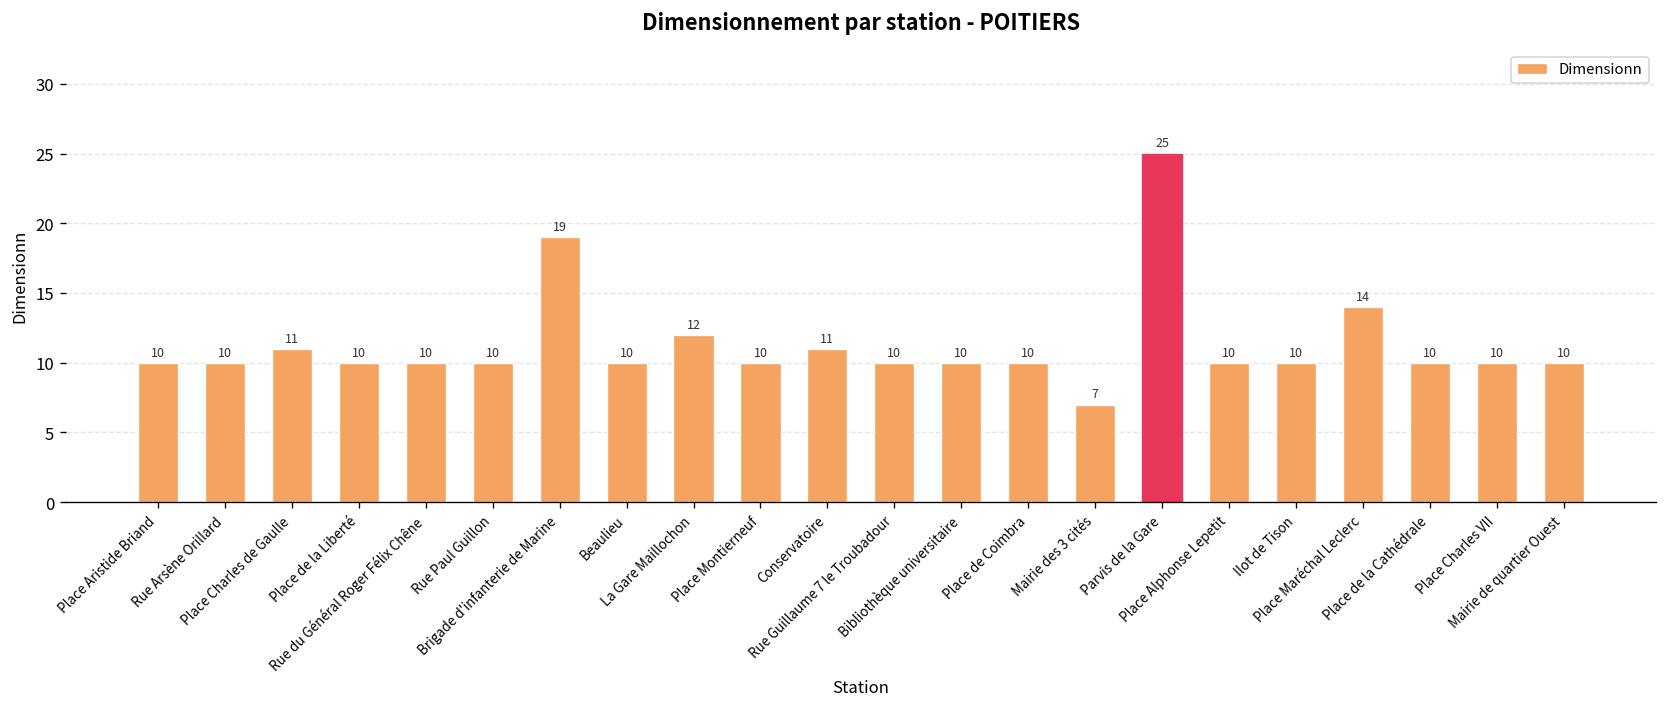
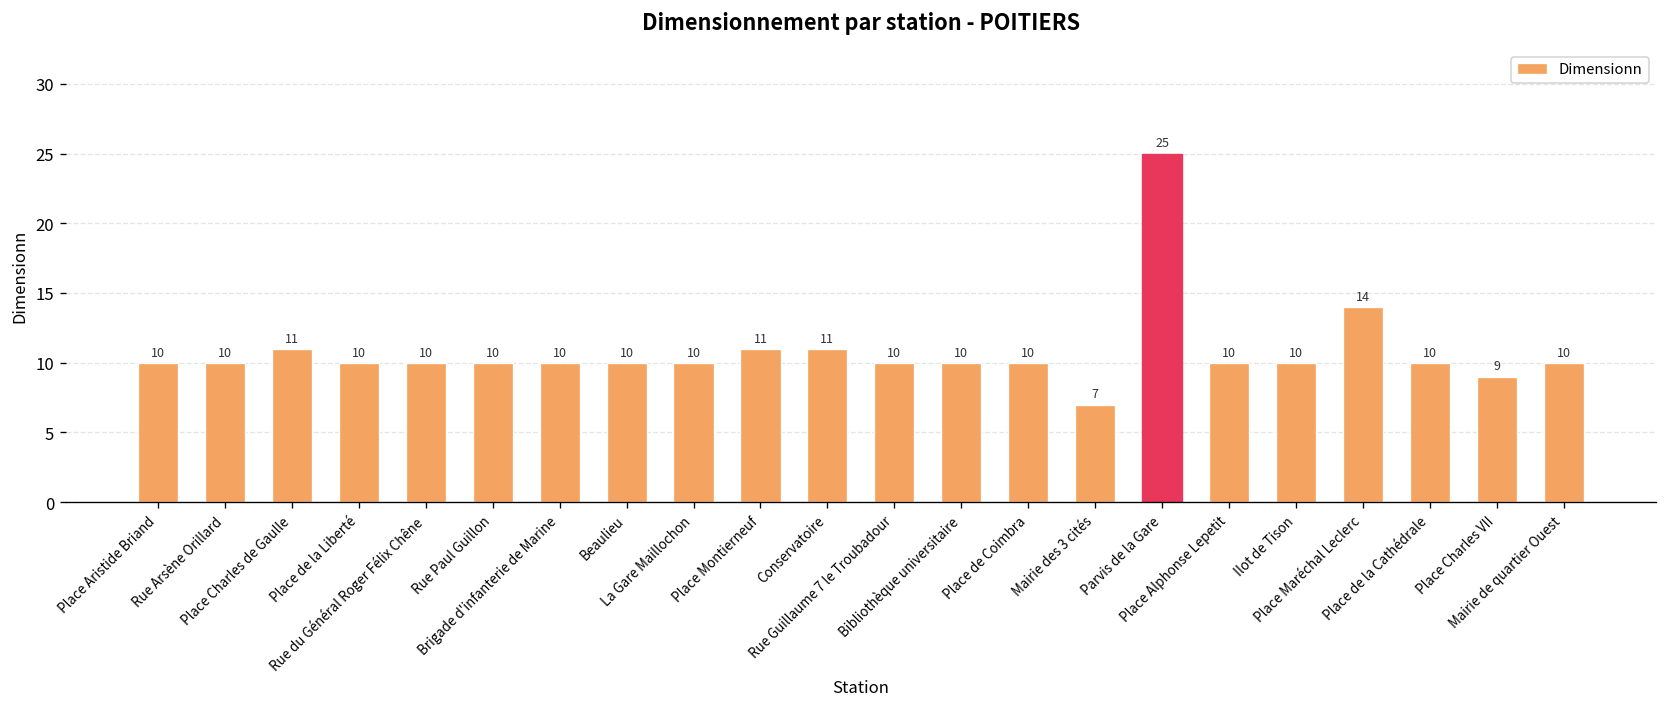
  {
    "Place Aristide Briand": 10,
    "Rue Arsène Orillard": 10,
    "Place Charles de Gaulle": 11,
    "Place de la Liberté": 10,
    "Rue du Général Roger Félix Chêne": 10,
    "Rue Paul Guillon": 10,
-   "Brigade d'infanterie de Marine": 19,
+   "Brigade d'infanterie de Marine": 10,
    "Beaulieu": 10,
-   "La Gare Maillochon": 12,
-   "Place Montierneuf": 10,
+   "La Gare Maillochon": 10,
+   "Place Montierneuf": 11,
    "Conservatoire": 11,
    "Rue Guillaume 7 le Troubadour": 10,
    "Bibliothèque universitaire": 10,
    "Place de Coimbra": 10,
    "Mairie des 3 cités": 7,
    "Parvis de la Gare": 25,
    "Place Alphonse Lepetit": 10,
    "Ilot de Tison": 10,
    "Place Maréchal Leclerc": 14,
    "Place de la Cathédrale": 10,
-   "Place Charles VII": 10,
+   "Place Charles VII": 9,
    "Mairie de quartier Ouest": 10
  }
